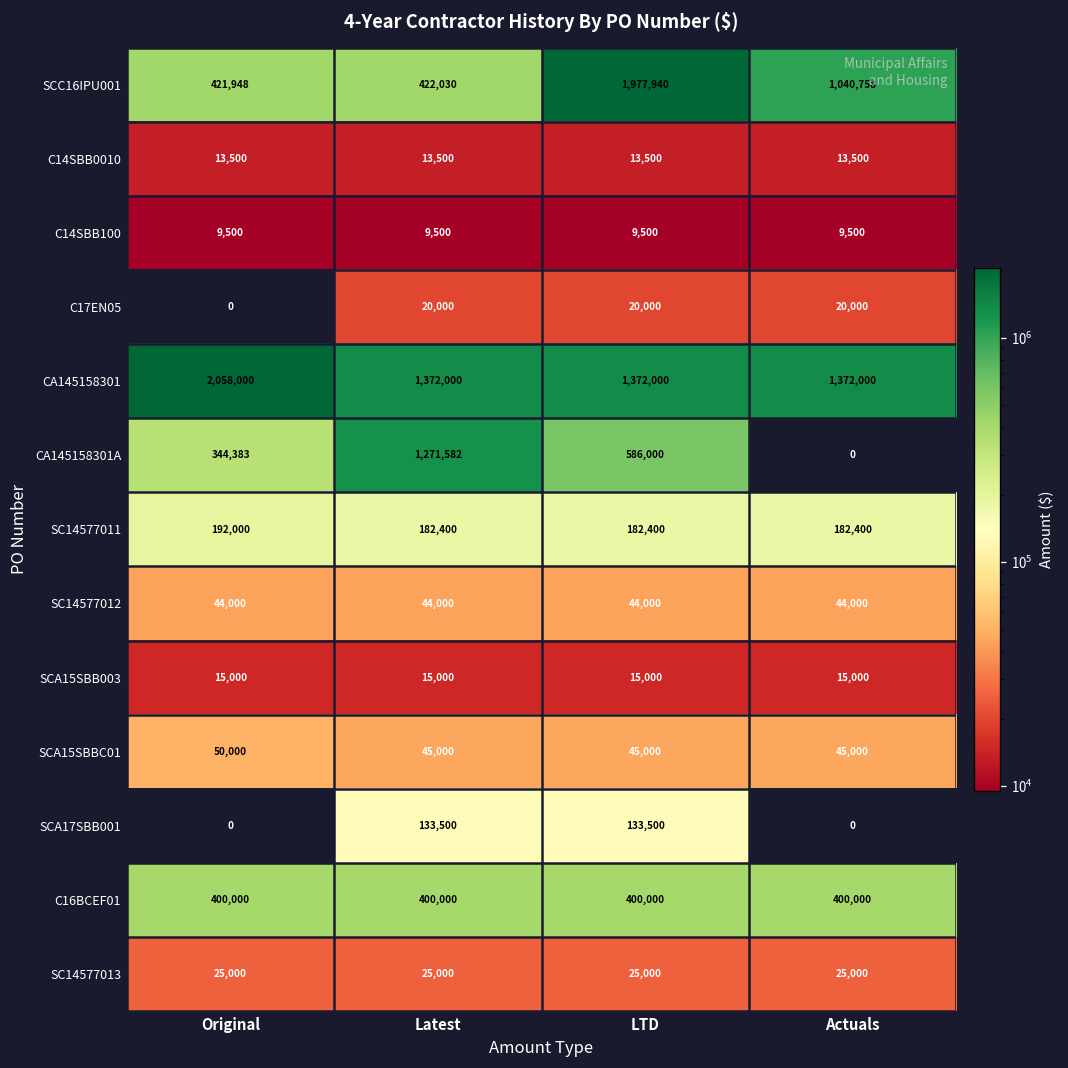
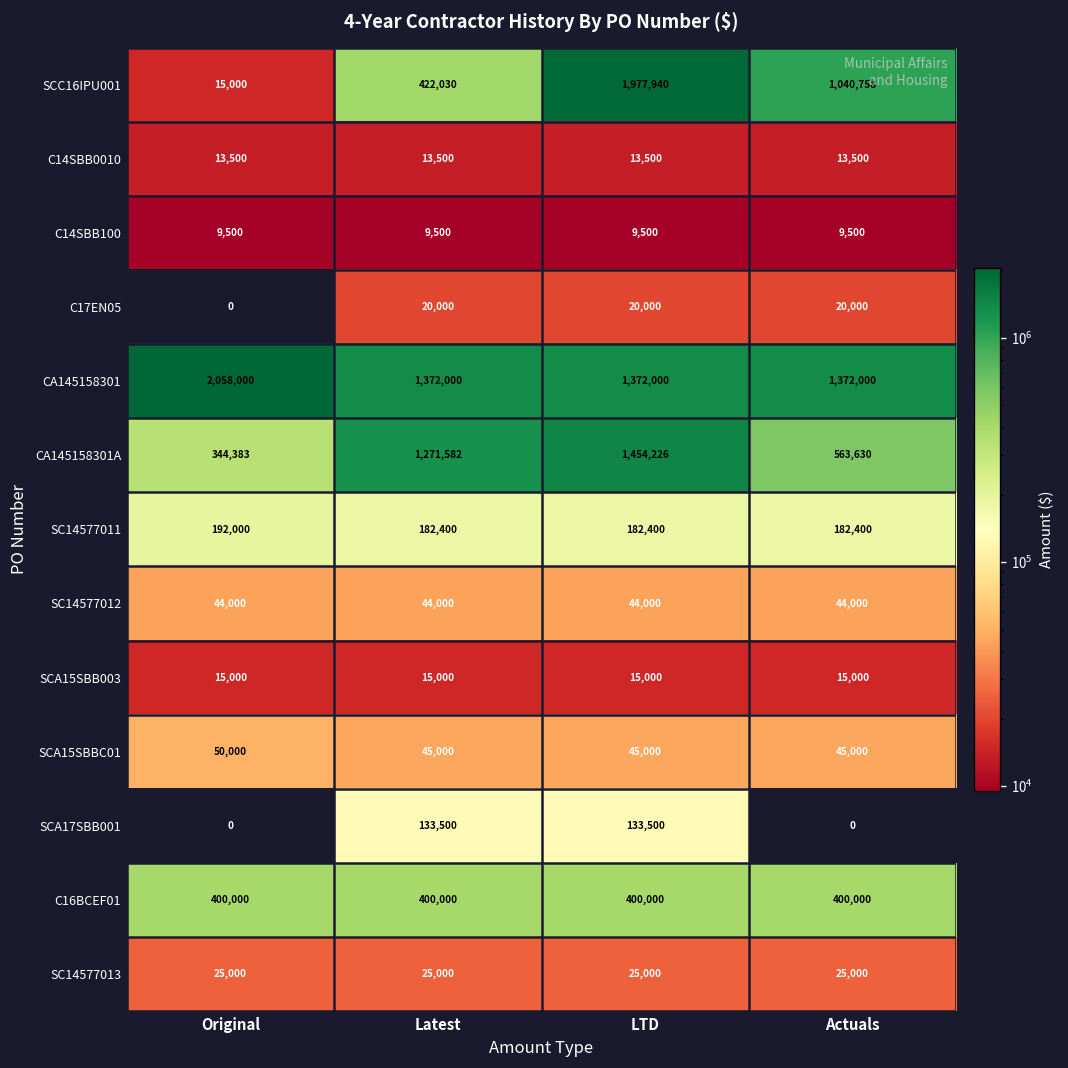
  {
    "SCC16IPU001": {
-     "Original": "421,948",
+     "Original": "15,000",
      "Latest": "422,030",
      "LTD": "1,977,940"
    },
    "C14SBB0010": {
      "Original": "13,500",
      "Latest": "13,500",
      "LTD": "13,500",
      "Actuals": "13,500"
    },
    "C14SBB100": {
      "Original": "9,500",
      "Latest": "9,500",
      "LTD": "9,500",
      "Actuals": "9,500"
    },
    "C17EN05": {
      "Original": "0",
      "Latest": "20,000",
      "LTD": "20,000",
      "Actuals": "20,000"
    },
    "CA145158301": {
      "Original": "2,058,000",
      "Latest": "1,372,000",
      "LTD": "1,372,000",
      "Actuals": "1,372,000"
    },
    "CA145158301A": {
      "Original": "344,383",
      "Latest": "1,271,582",
-     "LTD": "586,000",
-     "Actuals": "0"
+     "LTD": "1,454,226",
+     "Actuals": "563,630"
    },
    "SC14577011": {
      "Original": "192,000",
      "Latest": "182,400",
      "LTD": "182,400",
      "Actuals": "182,400"
    },
    "SC14577012": {
      "Original": "44,000",
      "Latest": "44,000",
      "LTD": "44,000",
      "Actuals": "44,000"
    },
    "SCA15SBB003": {
      "Original": "15,000",
      "Latest": "15,000",
      "LTD": "15,000",
      "Actuals": "15,000"
    },
    "SCA15SBBC01": {
      "Original": "50,000",
      "Latest": "45,000",
      "LTD": "45,000",
      "Actuals": "45,000"
    },
    "SCA17SBB001": {
      "Original": "0",
      "Latest": "133,500",
      "LTD": "133,500",
      "Actuals": "0"
    },
    "C16BCEF01": {
      "Original": "400,000",
      "Latest": "400,000",
      "LTD": "400,000",
      "Actuals": "400,000"
    },
    "SC14577013": {
      "Original": "25,000",
      "Latest": "25,000",
      "LTD": "25,000",
      "Actuals": "25,000"
    }
  }
